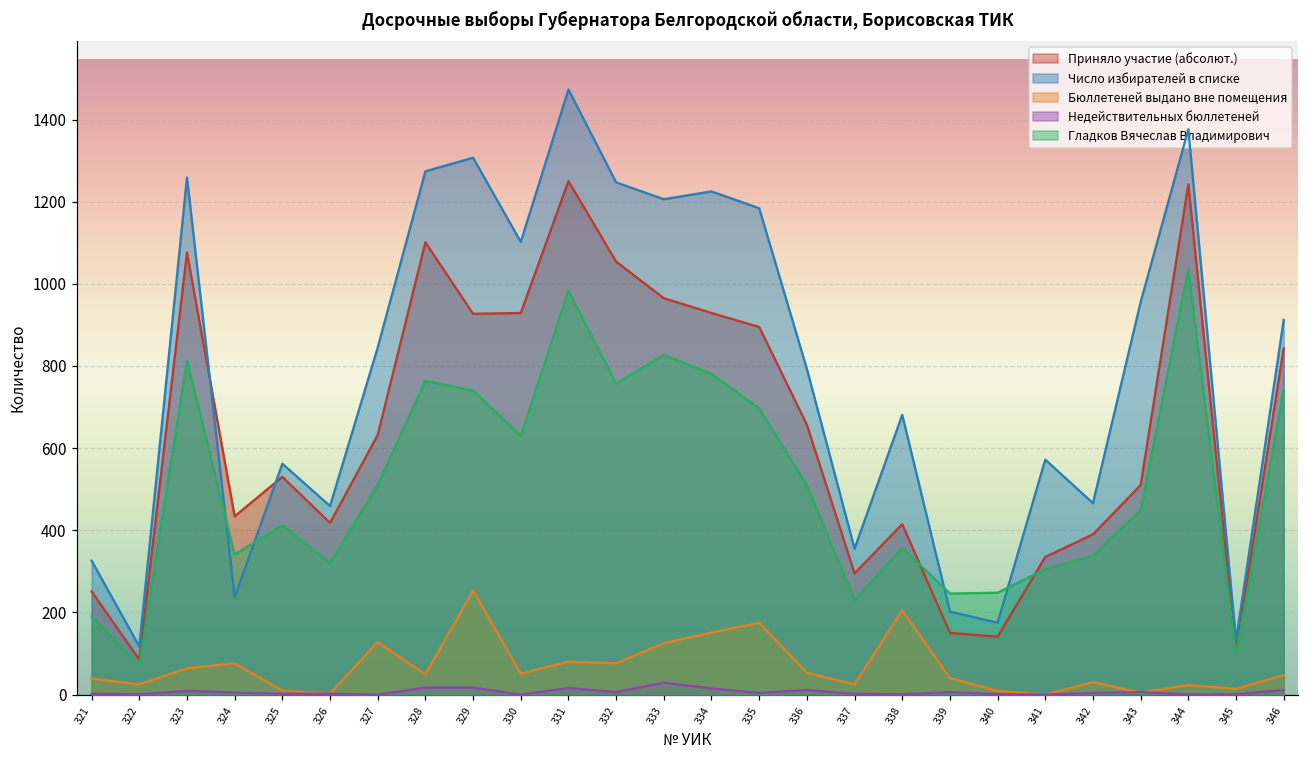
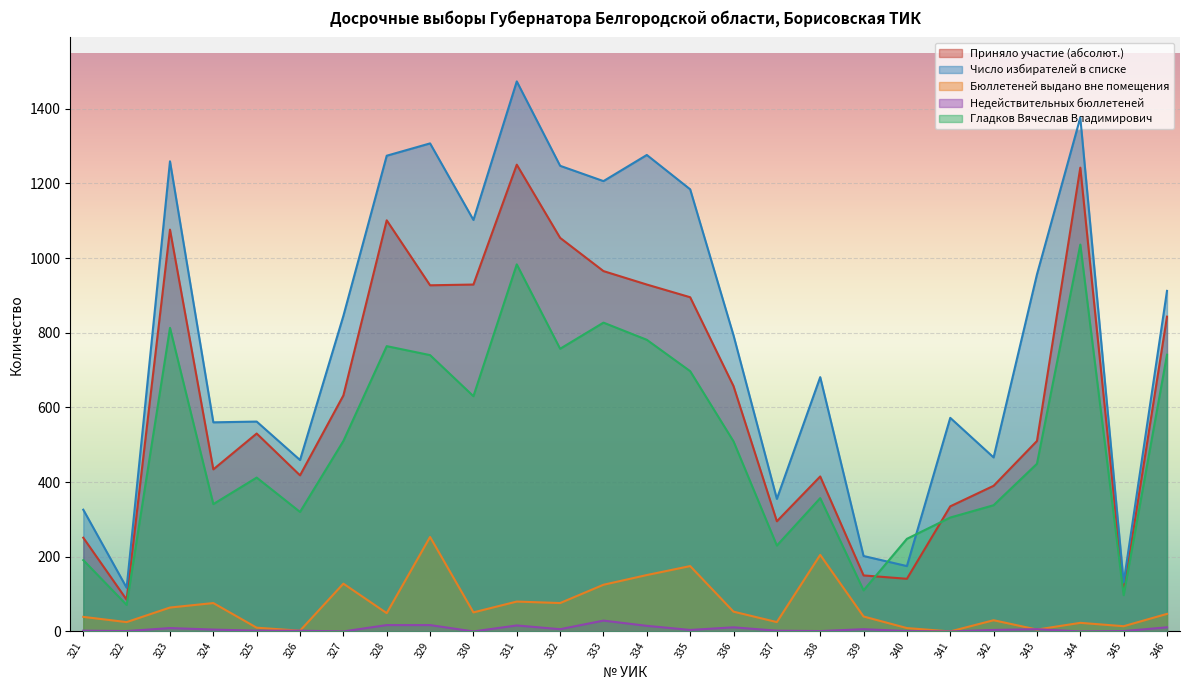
  {
    "Число избирателей в списке": {
      "321": 330,
      "322": 120,
      "323": 1260,
-     "324": 240,
+     "324": 560,
      "325": 560,
      "326": 460,
      "327": 850,
      "328": 1270,
      "329": 1310,
      "330": 1100,
      "331": 1470,
      "332": 1250,
      "333": 1210,
-     "334": 1230,
+     "334": 1280,
      "335": 1180,
      "336": 790,
      "337": 360,
      "338": 680,
      "339": 200,
      "340": 180,
      "341": 570,
      "342": 470,
      "343": 960,
      "345": 130,
      "346": 910
    },
    "Недействительных бюллетеней": {
      "321": 0,
      "322": 0,
      "323": 10,
      "324": 10,
      "325": 0,
      "327": 0,
      "328": 20,
      "329": 20,
      "330": 0,
      "331": 20,
      "332": 10,
      "333": 30,
      "334": 20,
      "335": 0,
      "336": 10,
      "337": 0,
      "338": 0,
      "339": 10,
      "340": 0,
      "342": 0,
      "344": 0,
      "345": 0,
      "346": 10
    },
    "Гладков Вячеслав Владимирович": {
      "321": 190,
      "322": 70,
      "323": 810,
      "324": 340,
      "325": 410,
      "326": 320,
      "327": 510,
      "328": 760,
      "329": 740,
      "330": 630,
      "331": 980,
      "332": 760,
      "333": 830,
      "334": 780,
      "335": 700,
      "336": 510,
      "337": 230,
      "338": 360,
-     "339": 250,
+     "339": 110,
      "340": 250,
      "341": 310,
      "342": 340,
      "343": 450,
      "344": 1040,
      "345": 100,
      "346": 740
    }
  }
